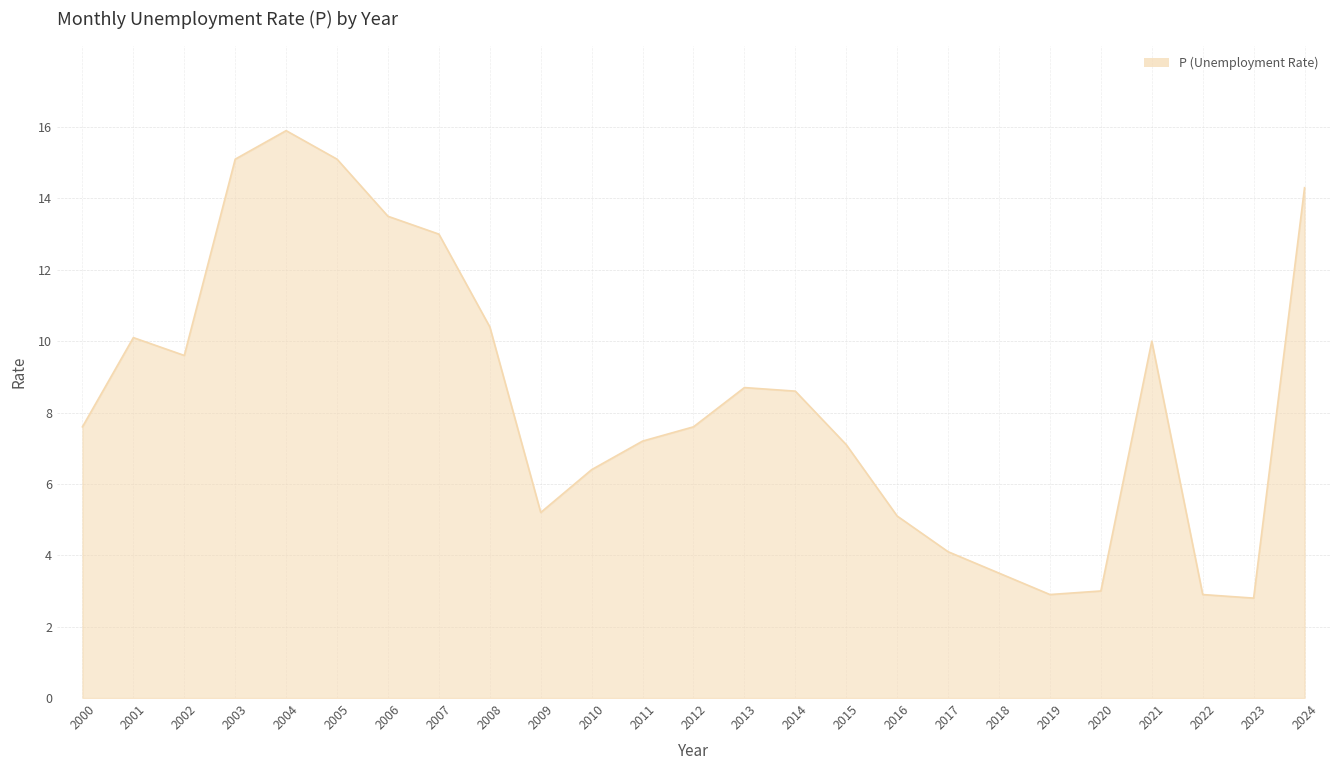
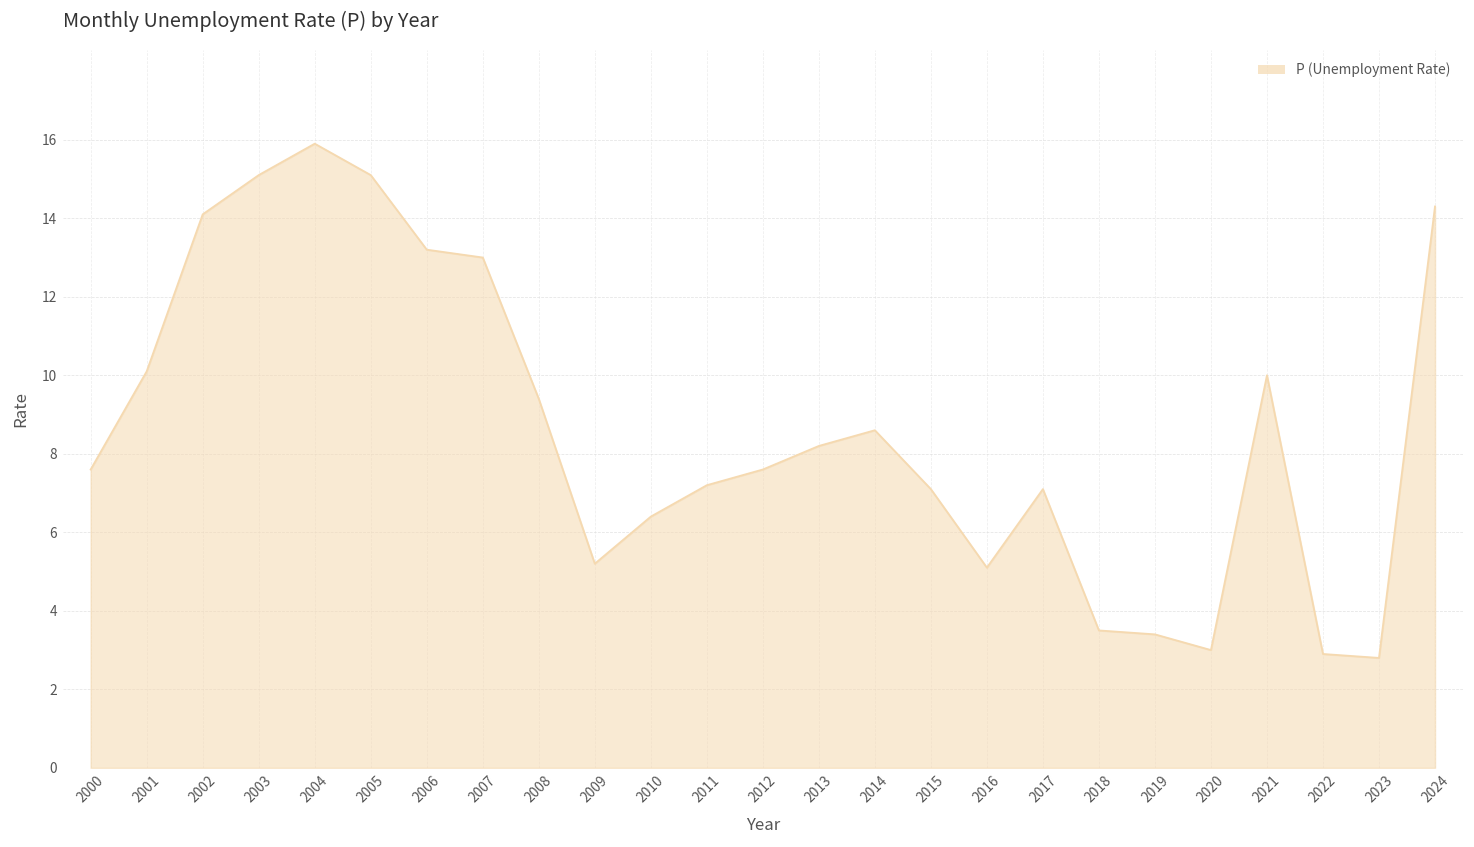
  {
    "2000": 7.6,
    "2001": 10.1,
-   "2002": 9.6,
+   "2002": 14.1,
    "2003": 15.1,
    "2004": 15.9,
    "2005": 15.1,
-   "2006": 13.5,
+   "2006": 13.2,
    "2007": 13.0,
-   "2008": 10.4,
+   "2008": 9.4,
    "2009": 5.2,
    "2010": 6.4,
    "2011": 7.2,
    "2012": 7.6,
-   "2013": 8.7,
+   "2013": 8.2,
    "2014": 8.6,
    "2015": 7.1,
    "2016": 5.1,
-   "2017": 4.1,
+   "2017": 7.1,
    "2018": 3.5,
-   "2019": 2.9,
+   "2019": 3.4,
    "2020": 3.0,
    "2021": 10.0,
    "2022": 2.9,
    "2023": 2.8,
    "2024": 14.3
  }
